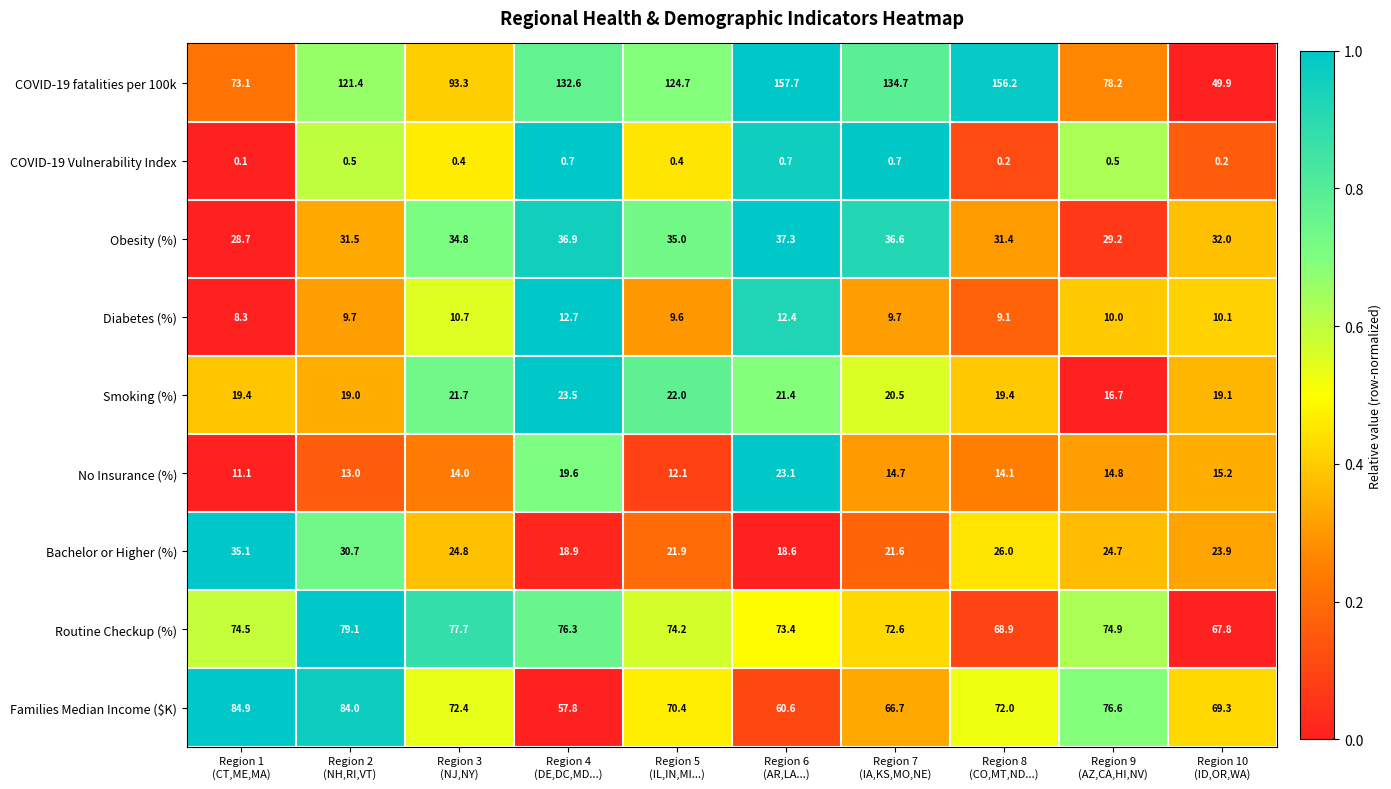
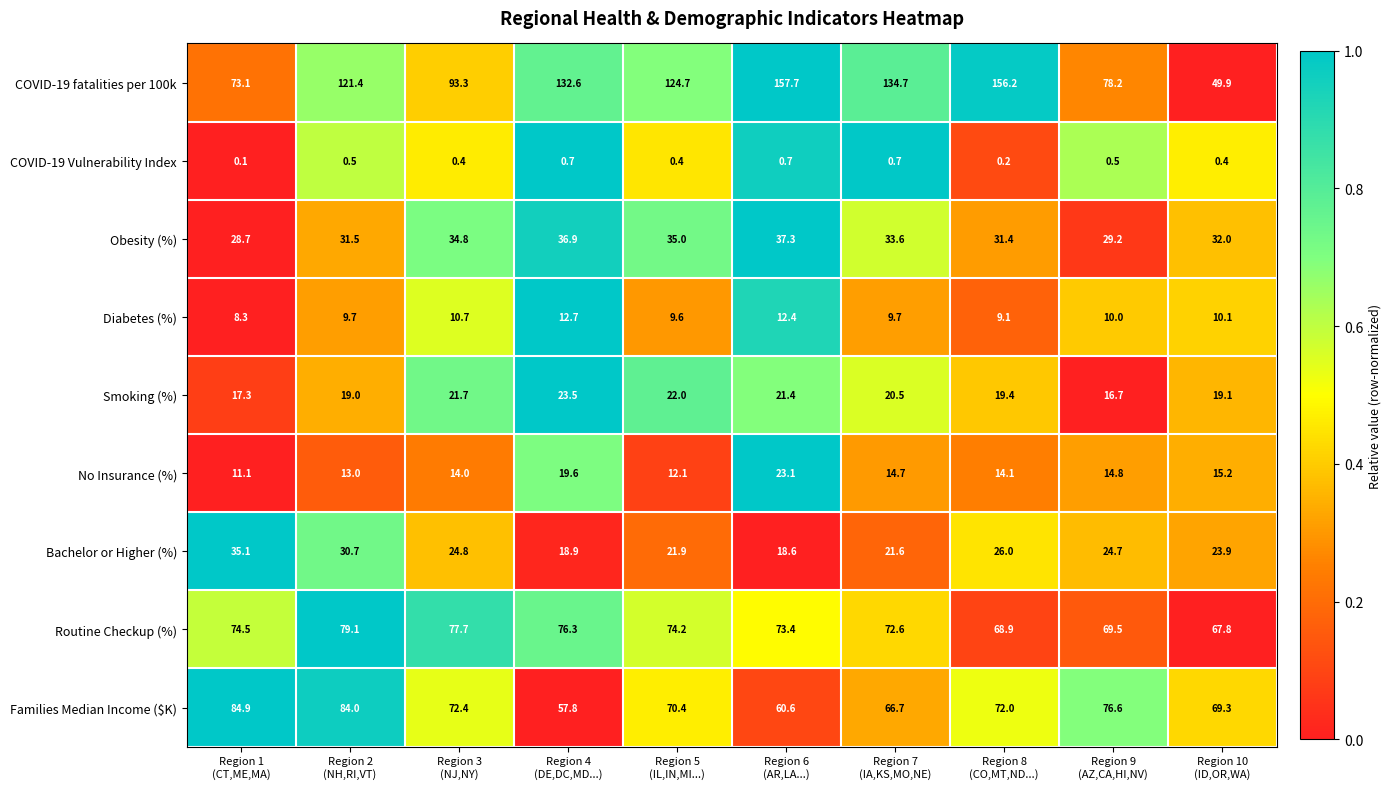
  {
    "COVID-19 fatalities per 100k": {
      "Region 1 (CT,ME,MA)": 73.1,
      "Region 2 (NH,RI,VT)": 121.4,
      "Region 3 (NJ,NY)": 93.3,
      "Region 4 (DE,DC,MD...)": 132.6,
      "Region 5 (IL,IN,MI...)": 124.7,
      "Region 6 (AR,LA...)": 157.7,
      "Region 7 (IA,KS,MO,NE)": 134.7,
      "Region 8 (CO,MT,ND...)": 156.2,
      "Region 9 (AZ,CA,HI,NV)": 78.2,
      "Region 10 (ID,OR,WA)": 49.9
    },
    "COVID-19 Vulnerability Index": {
      "Region 1 (CT,ME,MA)": 0.1,
      "Region 2 (NH,RI,VT)": 0.5,
      "Region 3 (NJ,NY)": 0.4,
      "Region 4 (DE,DC,MD...)": 0.7,
      "Region 5 (IL,IN,MI...)": 0.4,
      "Region 6 (AR,LA...)": 0.7,
      "Region 7 (IA,KS,MO,NE)": 0.7,
      "Region 8 (CO,MT,ND...)": 0.2,
      "Region 9 (AZ,CA,HI,NV)": 0.5,
-     "Region 10 (ID,OR,WA)": 0.2
+     "Region 10 (ID,OR,WA)": 0.4
    },
    "Obesity (%)": {
      "Region 1 (CT,ME,MA)": 28.7,
      "Region 2 (NH,RI,VT)": 31.5,
      "Region 3 (NJ,NY)": 34.8,
      "Region 4 (DE,DC,MD...)": 36.9,
      "Region 5 (IL,IN,MI...)": 35.0,
      "Region 6 (AR,LA...)": 37.3,
-     "Region 7 (IA,KS,MO,NE)": 36.6,
+     "Region 7 (IA,KS,MO,NE)": 33.6,
      "Region 8 (CO,MT,ND...)": 31.4,
      "Region 9 (AZ,CA,HI,NV)": 29.2,
      "Region 10 (ID,OR,WA)": 32.0
    },
    "Diabetes (%)": {
      "Region 1 (CT,ME,MA)": 8.3,
      "Region 2 (NH,RI,VT)": 9.7,
      "Region 3 (NJ,NY)": 10.7,
      "Region 4 (DE,DC,MD...)": 12.7,
      "Region 5 (IL,IN,MI...)": 9.6,
      "Region 6 (AR,LA...)": 12.4,
      "Region 7 (IA,KS,MO,NE)": 9.7,
      "Region 8 (CO,MT,ND...)": 9.1,
      "Region 9 (AZ,CA,HI,NV)": 10.0,
      "Region 10 (ID,OR,WA)": 10.1
    },
    "Smoking (%)": {
-     "Region 1 (CT,ME,MA)": 19.4,
+     "Region 1 (CT,ME,MA)": 17.3,
      "Region 2 (NH,RI,VT)": 19.0,
      "Region 3 (NJ,NY)": 21.7,
      "Region 4 (DE,DC,MD...)": 23.5,
      "Region 5 (IL,IN,MI...)": 22.0,
      "Region 6 (AR,LA...)": 21.4,
      "Region 7 (IA,KS,MO,NE)": 20.5,
      "Region 8 (CO,MT,ND...)": 19.4,
      "Region 9 (AZ,CA,HI,NV)": 16.7,
      "Region 10 (ID,OR,WA)": 19.1
    },
    "No Insurance (%)": {
      "Region 1 (CT,ME,MA)": 11.1,
      "Region 2 (NH,RI,VT)": 13.0,
      "Region 3 (NJ,NY)": 14.0,
      "Region 4 (DE,DC,MD...)": 19.6,
      "Region 5 (IL,IN,MI...)": 12.1,
      "Region 6 (AR,LA...)": 23.1,
      "Region 7 (IA,KS,MO,NE)": 14.7,
      "Region 8 (CO,MT,ND...)": 14.1,
      "Region 9 (AZ,CA,HI,NV)": 14.8,
      "Region 10 (ID,OR,WA)": 15.2
    },
    "Bachelor or Higher (%)": {
      "Region 1 (CT,ME,MA)": 35.1,
      "Region 2 (NH,RI,VT)": 30.7,
      "Region 3 (NJ,NY)": 24.8,
      "Region 4 (DE,DC,MD...)": 18.9,
      "Region 5 (IL,IN,MI...)": 21.9,
      "Region 6 (AR,LA...)": 18.6,
      "Region 7 (IA,KS,MO,NE)": 21.6,
      "Region 8 (CO,MT,ND...)": 26.0,
      "Region 9 (AZ,CA,HI,NV)": 24.7,
      "Region 10 (ID,OR,WA)": 23.9
    },
    "Routine Checkup (%)": {
      "Region 1 (CT,ME,MA)": 74.5,
      "Region 2 (NH,RI,VT)": 79.1,
      "Region 3 (NJ,NY)": 77.7,
      "Region 4 (DE,DC,MD...)": 76.3,
      "Region 5 (IL,IN,MI...)": 74.2,
      "Region 6 (AR,LA...)": 73.4,
      "Region 7 (IA,KS,MO,NE)": 72.6,
      "Region 8 (CO,MT,ND...)": 68.9,
-     "Region 9 (AZ,CA,HI,NV)": 74.9,
+     "Region 9 (AZ,CA,HI,NV)": 69.5,
      "Region 10 (ID,OR,WA)": 67.8
    },
    "Families Median Income ($K)": {
      "Region 1 (CT,ME,MA)": 84.9,
      "Region 2 (NH,RI,VT)": 84.0,
      "Region 3 (NJ,NY)": 72.4,
      "Region 4 (DE,DC,MD...)": 57.8,
      "Region 5 (IL,IN,MI...)": 70.4,
      "Region 6 (AR,LA...)": 60.6,
      "Region 7 (IA,KS,MO,NE)": 66.7,
      "Region 8 (CO,MT,ND...)": 72.0,
      "Region 9 (AZ,CA,HI,NV)": 76.6,
      "Region 10 (ID,OR,WA)": 69.3
    }
  }
